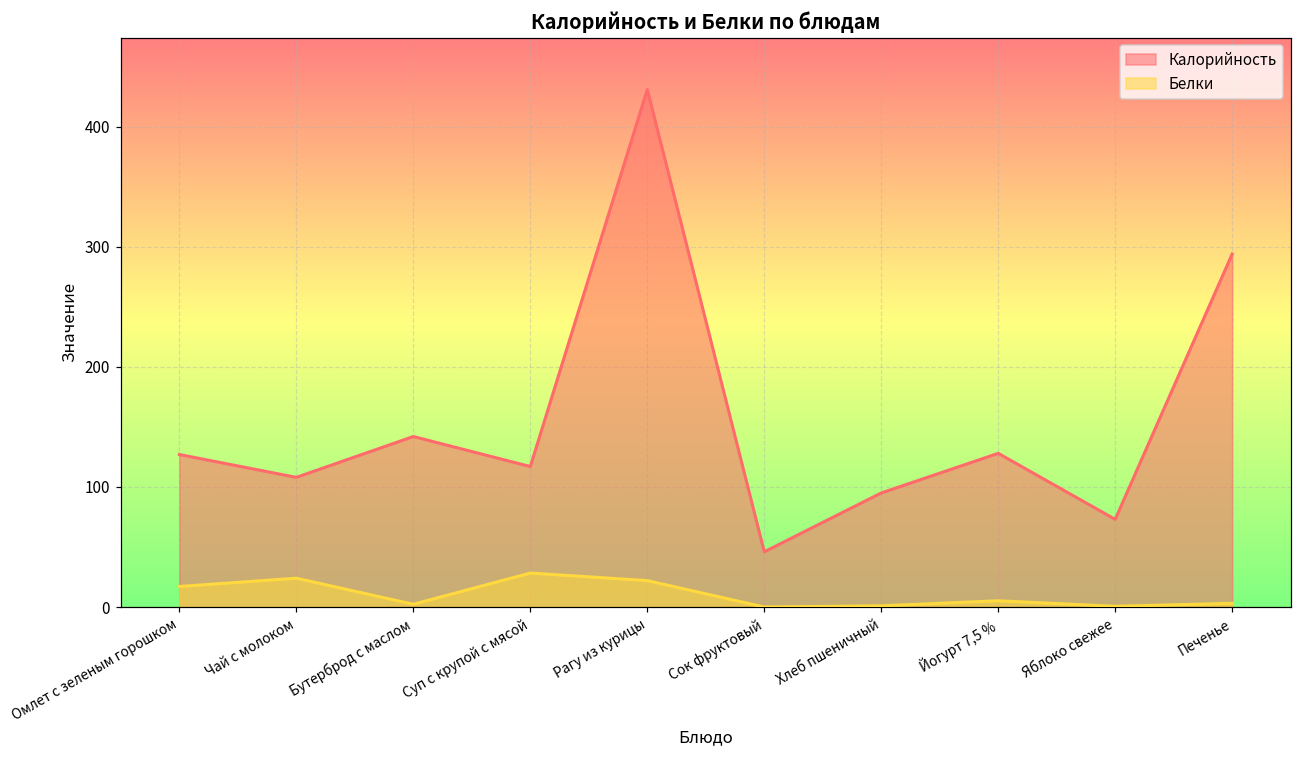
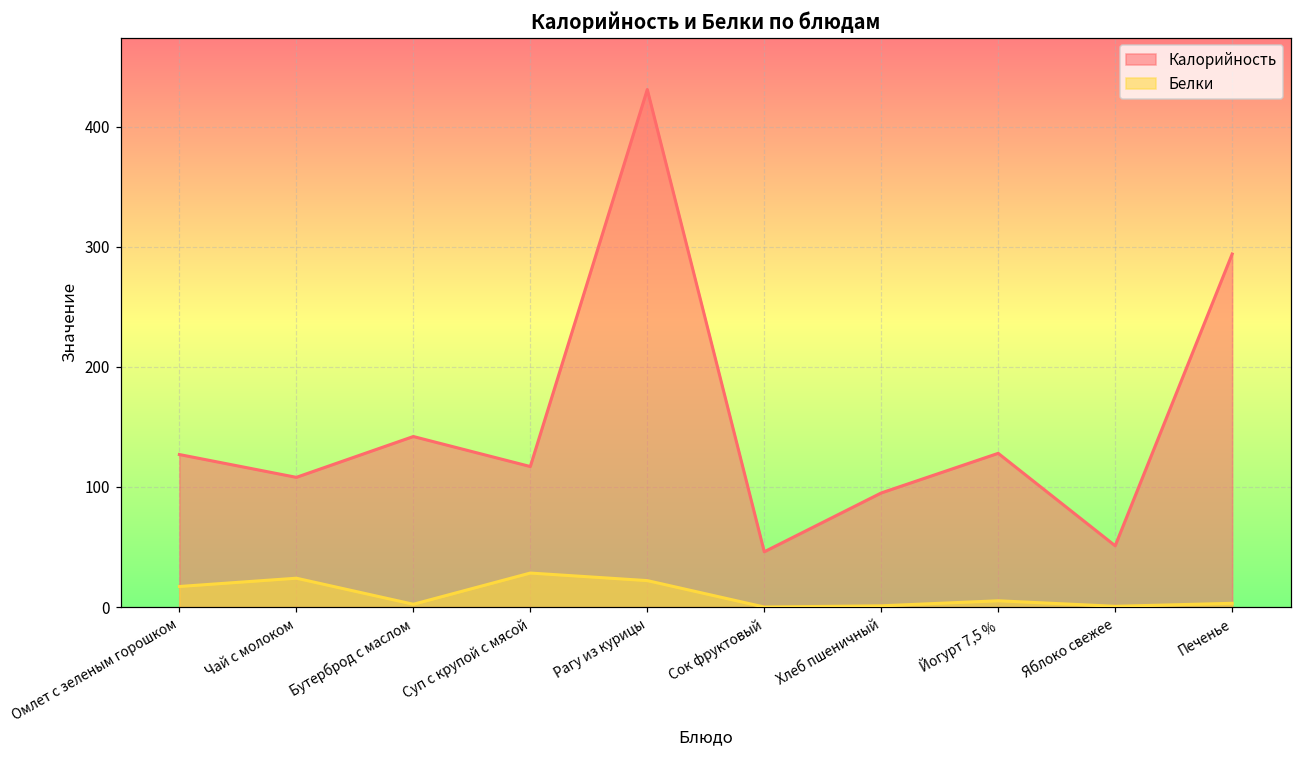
  {
    "Калорийность": {
      "Омлет с зеленым горошком": 127,
      "Чай с молоком": 108,
      "Бутерброд с маслом": 142,
      "Суп с крупой с мясой": 117,
      "Рагу из курицы": 431,
      "Сок фруктовый": 46,
      "Хлеб пшеничный": 95,
      "Йогурт 7,5 %": 128,
-     "Яблоко свежее": 73,
+     "Яблоко свежее": 51,
      "Печенье": 294
    },
    "Белки": {
      "Омлет с зеленым горошком": 17,
      "Чай с молоком": 24,
      "Бутерброд с маслом": 2,
      "Суп с крупой с мясой": 28,
      "Рагу из курицы": 22,
      "Сок фруктовый": 0,
      "Хлеб пшеничный": 1,
      "Йогурт 7,5 %": 5,
      "Яблоко свежее": 1,
      "Печенье": 3
    }
  }
